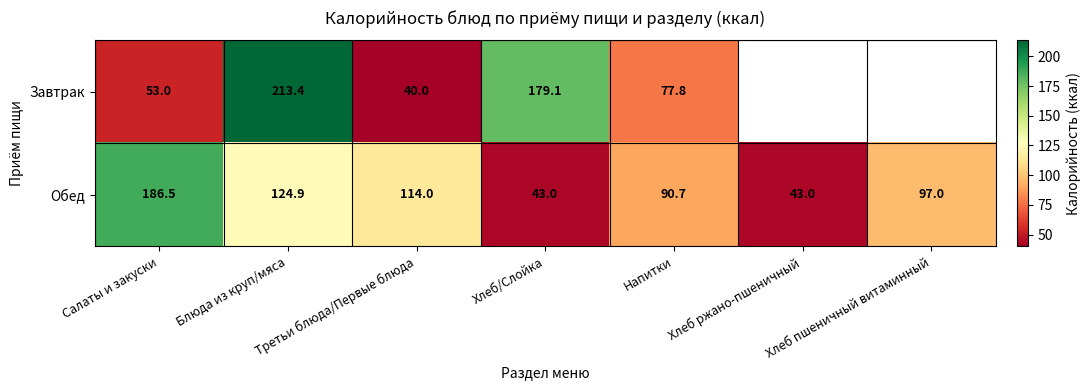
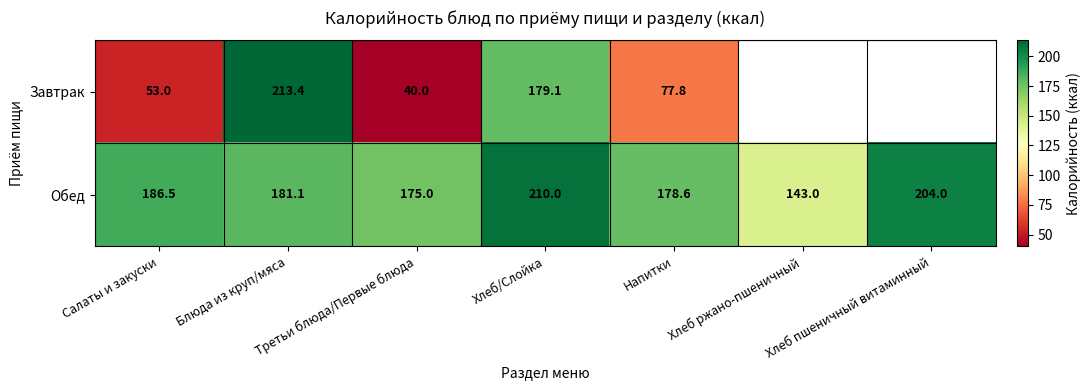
  {
    "Завтрак": {
      "Салаты и закуски": 53.0,
      "Блюда из круп/мяса": 213.4,
      "Третьи блюда/Первые блюда": 40.0,
      "Хлеб/Слойка": 179.1,
      "Напитки": 77.8
    },
    "Обед": {
      "Салаты и закуски": 186.5,
-     "Блюда из круп/мяса": 124.9,
-     "Третьи блюда/Первые блюда": 114.0,
-     "Хлеб/Слойка": 43.0,
-     "Напитки": 90.7,
-     "Хлеб ржано-пшеничный": 43.0,
-     "Хлеб пшеничный витаминный": 97.0
+     "Блюда из круп/мяса": 181.1,
+     "Третьи блюда/Первые блюда": 175.0,
+     "Хлеб/Слойка": 210.0,
+     "Напитки": 178.6,
+     "Хлеб ржано-пшеничный": 143.0,
+     "Хлеб пшеничный витаминный": 204.0
    }
  }
